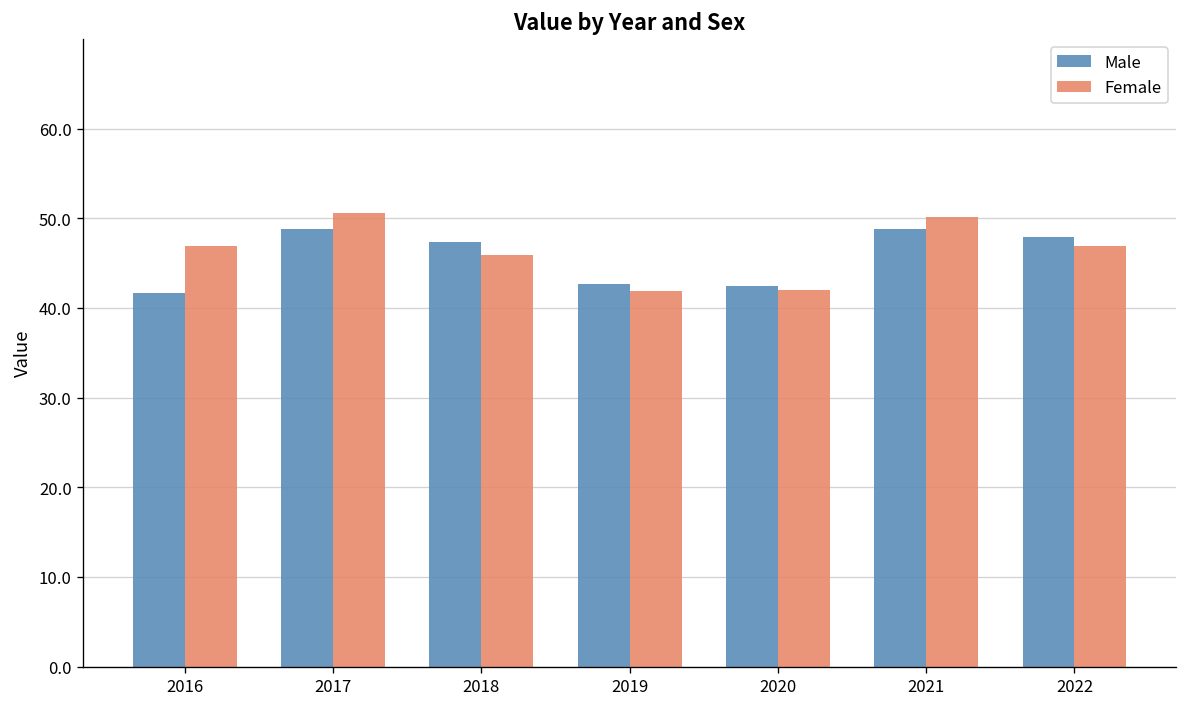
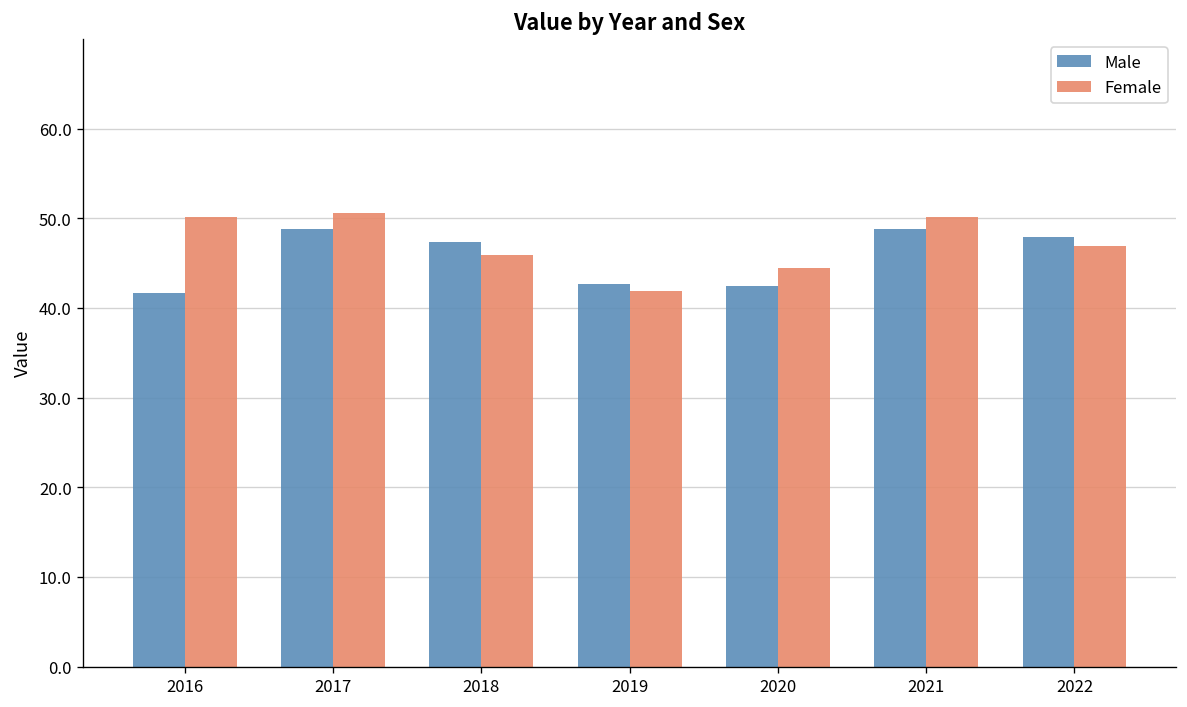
  {
    "Male": {
      "2016": 42,
      "2017": 49,
      "2018": 47,
      "2019": 43,
      "2020": 43,
      "2021": 49,
      "2022": 48
    },
    "Female": {
-     "2016": 47,
+     "2016": 50,
      "2017": 51,
      "2018": 46,
      "2019": 42,
-     "2020": 42,
+     "2020": 45,
      "2021": 50,
      "2022": 47
    }
  }
